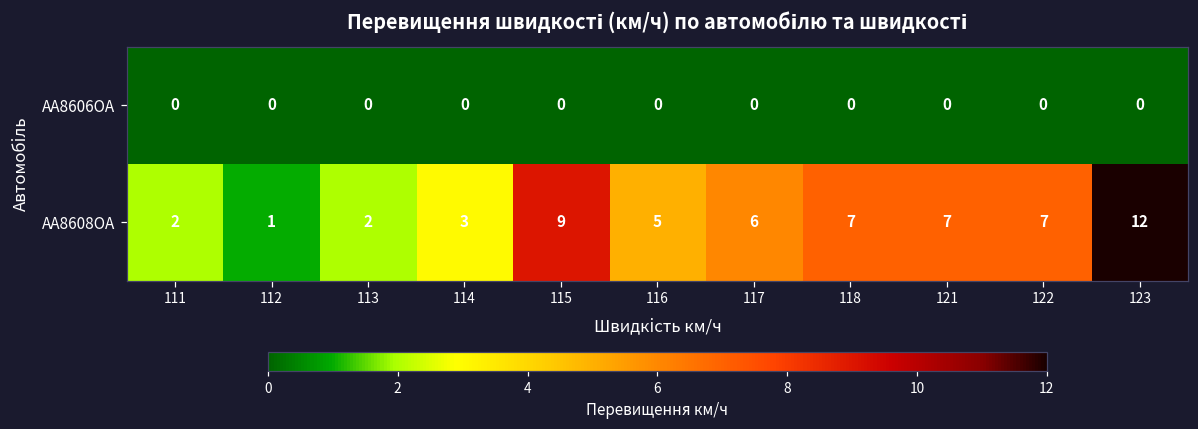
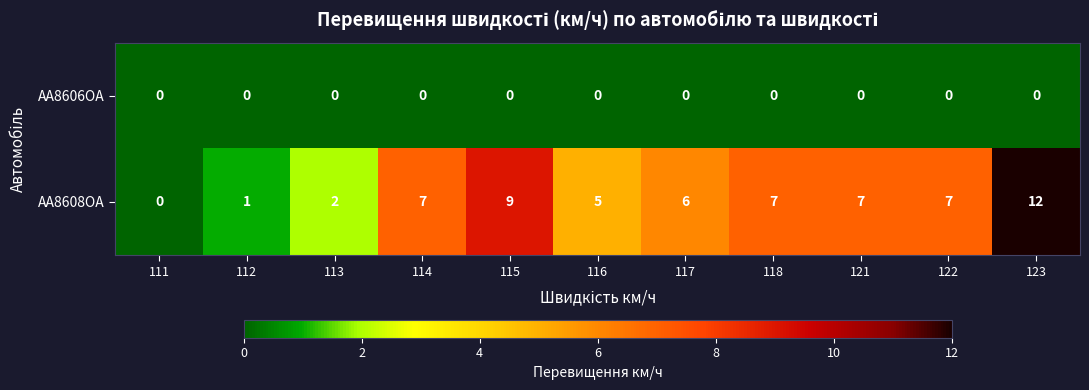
  {
    "AA8606OA": {
      "111": 0,
      "112": 0,
      "113": 0,
      "114": 0,
      "115": 0,
      "116": 0,
      "117": 0,
      "118": 0,
      "121": 0,
      "122": 0,
      "123": 0
    },
    "AA8608OA": {
-     "111": 2,
+     "111": 0,
      "112": 1,
      "113": 2,
-     "114": 3,
+     "114": 7,
      "115": 9,
      "116": 5,
      "117": 6,
      "118": 7,
      "121": 7,
      "122": 7,
      "123": 12
    }
  }
